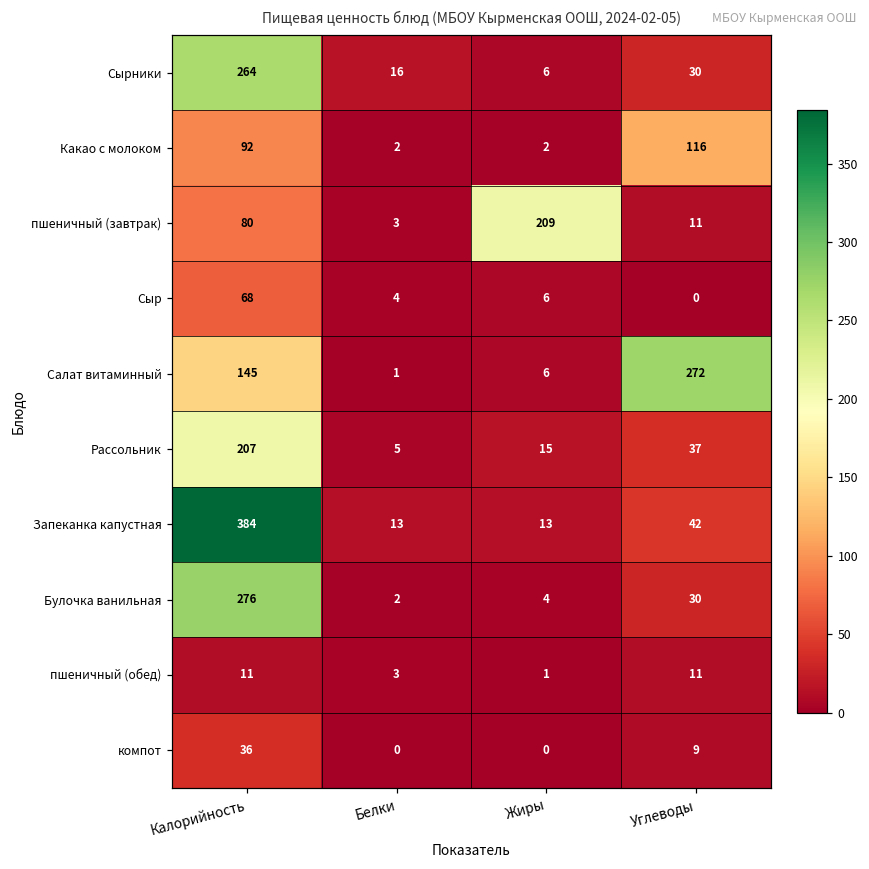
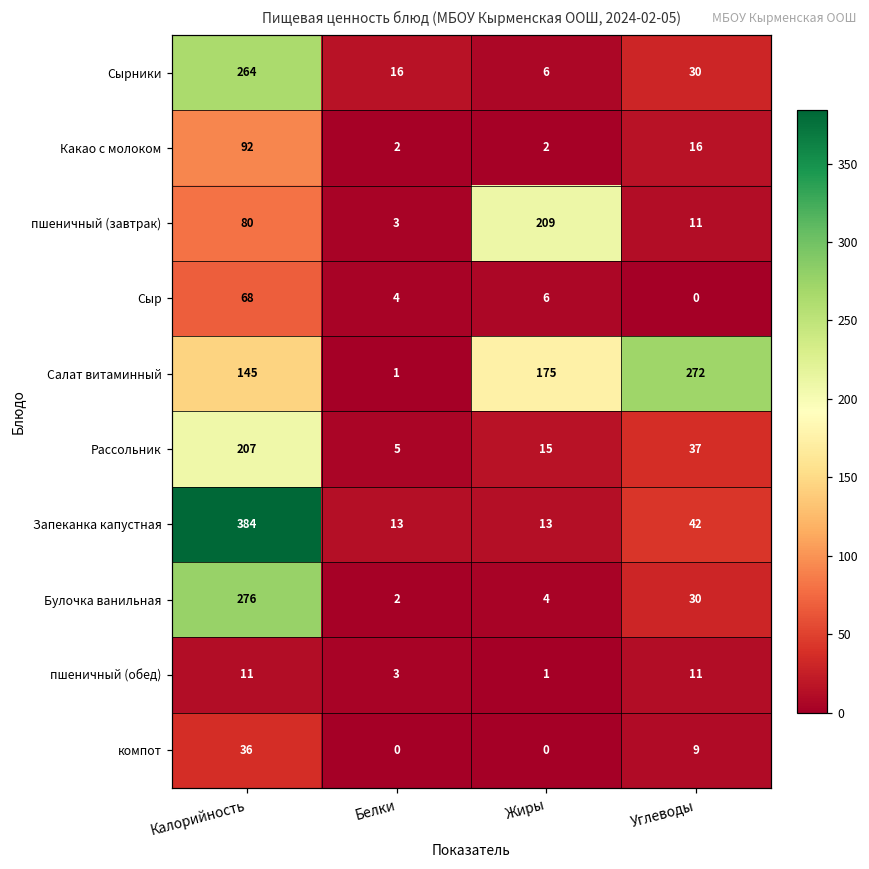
  {
    "Сырники": {
      "Калорийность": 264,
      "Белки": 16,
      "Жиры": 6,
      "Углеводы": 30
    },
    "Какао с молоком": {
      "Калорийность": 92,
      "Белки": 2,
      "Жиры": 2,
-     "Углеводы": 116
+     "Углеводы": 16
    },
    "пшеничный (завтрак)": {
      "Калорийность": 80,
      "Белки": 3,
      "Жиры": 209,
      "Углеводы": 11
    },
    "Сыр": {
      "Калорийность": 68,
      "Белки": 4,
      "Жиры": 6,
      "Углеводы": 0
    },
    "Салат витаминный": {
      "Калорийность": 145,
      "Белки": 1,
-     "Жиры": 6,
+     "Жиры": 175,
      "Углеводы": 272
    },
    "Рассольник": {
      "Калорийность": 207,
      "Белки": 5,
      "Жиры": 15,
      "Углеводы": 37
    },
    "Запеканка капустная": {
      "Калорийность": 384,
      "Белки": 13,
      "Жиры": 13,
      "Углеводы": 42
    },
    "Булочка ванильная": {
      "Калорийность": 276,
      "Белки": 2,
      "Жиры": 4,
      "Углеводы": 30
    },
    "пшеничный (обед)": {
      "Калорийность": 11,
      "Белки": 3,
      "Жиры": 1,
      "Углеводы": 11
    },
    "компот": {
      "Калорийность": 36,
      "Белки": 0,
      "Жиры": 0,
      "Углеводы": 9
    }
  }
